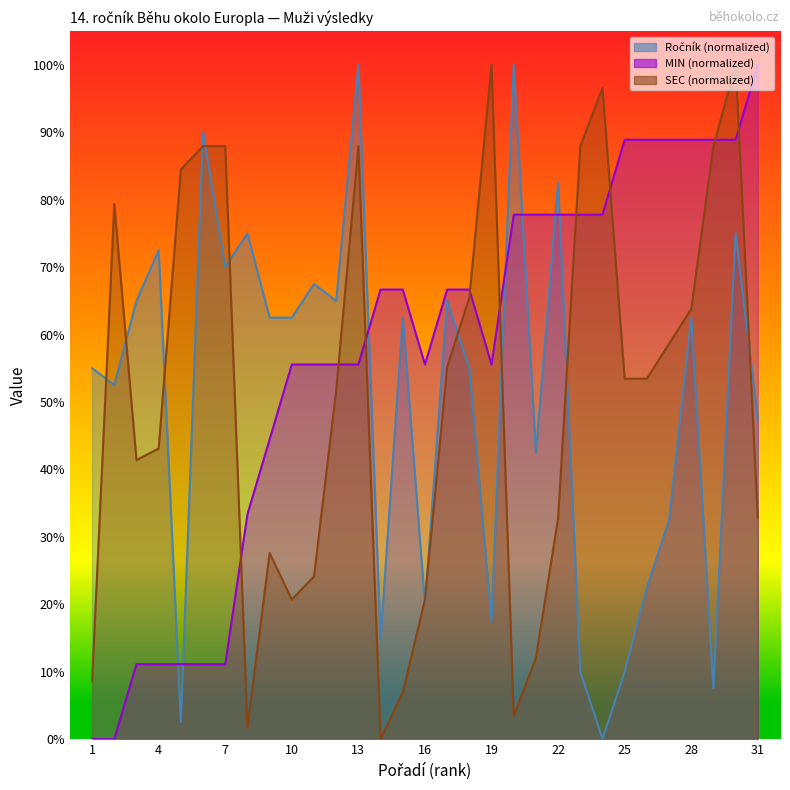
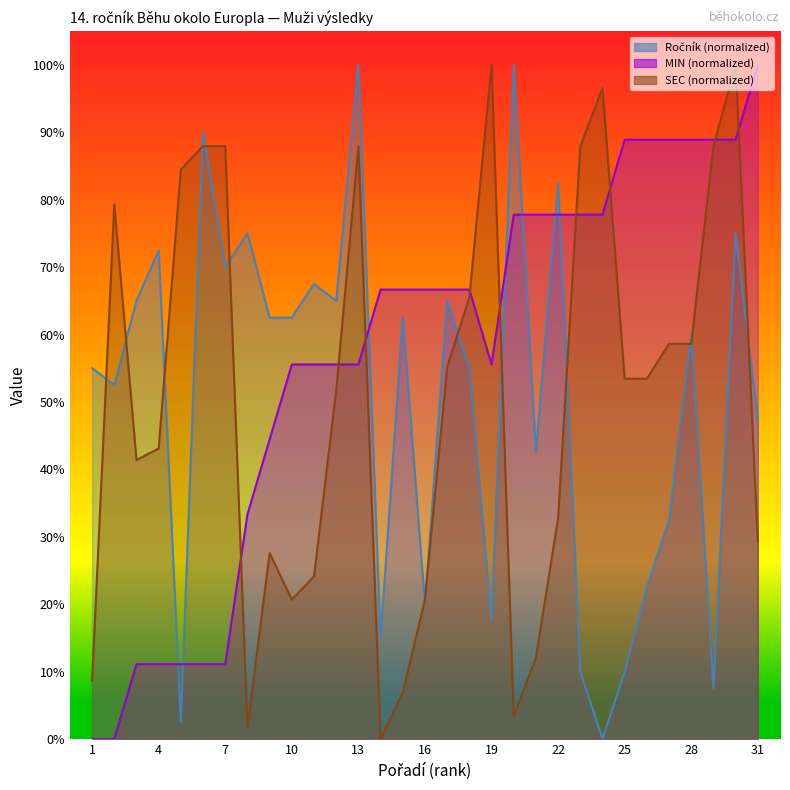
  {
    "Ročník (normalized)": {
      "1": "55%",
      "4": "73%",
      "7": "70%",
      "10": "63%",
      "13": "100%",
      "16": "20%",
      "19": "18%",
      "22": "83%",
      "25": "10%",
-     "28": "63%",
+     "28": "60%",
      "31": "48%"
    },
    "MIN (normalized)": {
      "1": "0%",
      "4": "11%",
      "7": "11%",
      "10": "56%",
      "13": "56%",
-     "16": "56%",
+     "16": "67%",
      "19": "56%",
      "22": "78%",
      "25": "89%",
      "28": "89%"
    },
    "SEC (normalized)": {
      "1": "9%",
      "4": "43%",
      "7": "88%",
      "10": "21%",
      "13": "88%",
      "16": "21%",
      "19": "100%",
      "22": "33%",
      "25": "53%",
-     "28": "64%",
-     "31": "33%"
+     "28": "59%",
+     "31": "29%"
    }
  }
